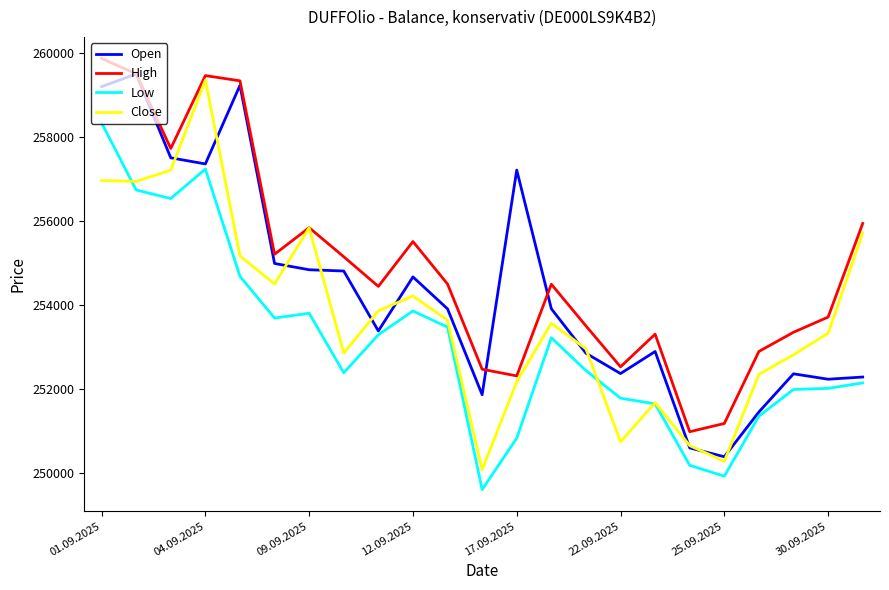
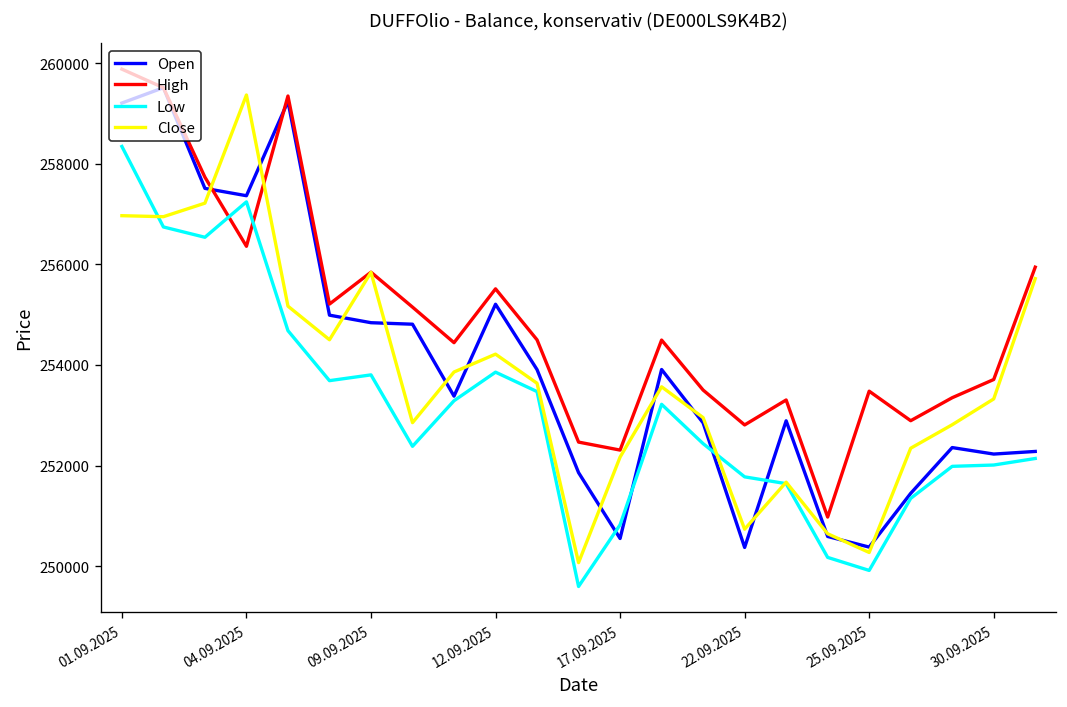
  {
    "Open": {
      "04.09.2025": 257400,
      "09.09.2025": 254800,
-     "12.09.2025": 254700,
-     "17.09.2025": 257200,
-     "22.09.2025": 252400,
+     "12.09.2025": 255200,
+     "17.09.2025": 250600,
+     "22.09.2025": 250400,
      "25.09.2025": 250400,
      "30.09.2025": 252200
    },
    "High": {
-     "04.09.2025": 259500,
+     "04.09.2025": 256400,
      "12.09.2025": 255500,
      "17.09.2025": 252300,
-     "22.09.2025": 252500,
-     "25.09.2025": 251200,
+     "22.09.2025": 252800,
+     "25.09.2025": 253500,
      "30.09.2025": 253700
    },
    "Low": {
      "04.09.2025": 257200,
      "09.09.2025": 253800,
      "12.09.2025": 253900,
      "17.09.2025": 250800,
      "22.09.2025": 251800,
      "25.09.2025": 249900,
      "30.09.2025": 252000
    },
    "Close": {
      "01.09.2025": 257000,
      "04.09.2025": 259400,
      "12.09.2025": 254200,
      "17.09.2025": 252200,
      "22.09.2025": 250700,
      "25.09.2025": 250300,
      "30.09.2025": 253300
    }
  }
